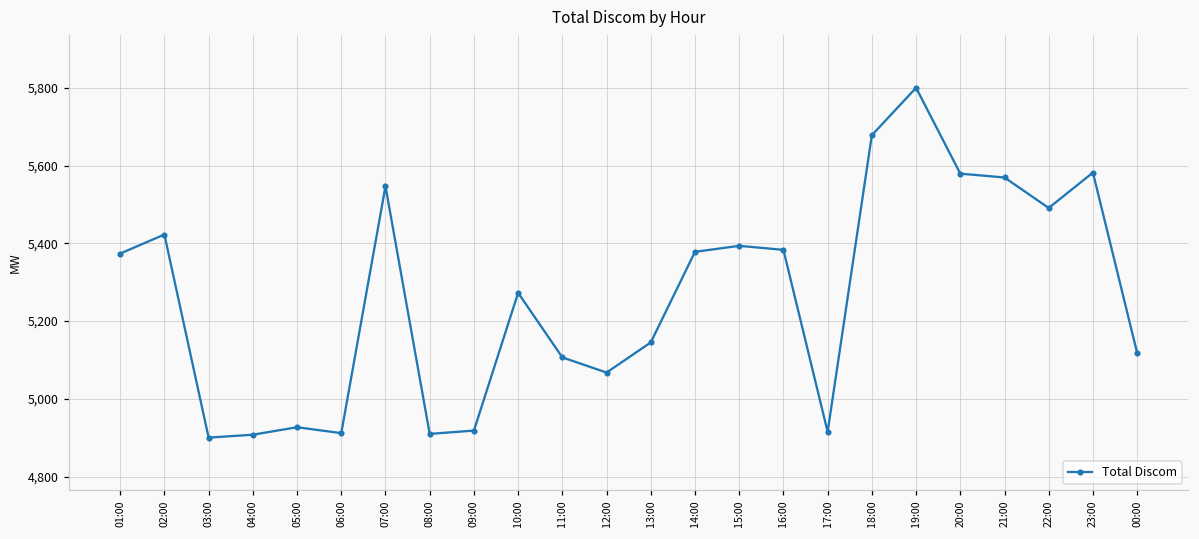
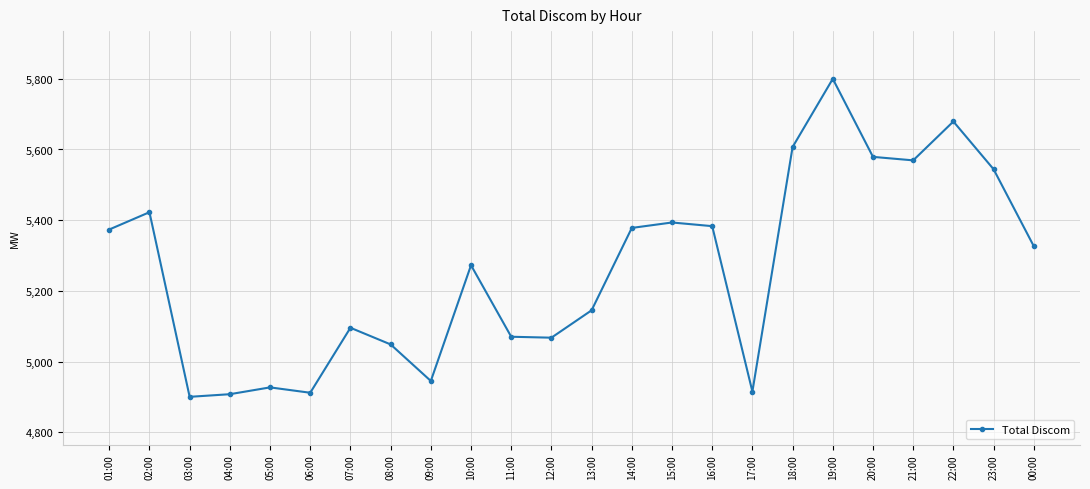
  {
    "01:00": "5,370",
    "02:00": "5,420",
    "03:00": "4,900",
    "04:00": "4,910",
    "05:00": "4,930",
    "06:00": "4,910",
-   "07:00": "5,550",
-   "08:00": "4,910",
-   "09:00": "4,920",
+   "07:00": "5,100",
+   "08:00": "5,050",
+   "09:00": "4,940",
    "10:00": "5,270",
-   "11:00": "5,110",
+   "11:00": "5,070",
    "12:00": "5,070",
    "13:00": "5,140",
    "14:00": "5,380",
    "15:00": "5,390",
    "16:00": "5,380",
    "17:00": "4,910",
-   "18:00": "5,680",
+   "18:00": "5,610",
    "19:00": "5,800",
    "20:00": "5,580",
    "21:00": "5,570",
-   "22:00": "5,490",
-   "23:00": "5,580",
-   "00:00": "5,120"
+   "22:00": "5,680",
+   "23:00": "5,540",
+   "00:00": "5,330"
  }
